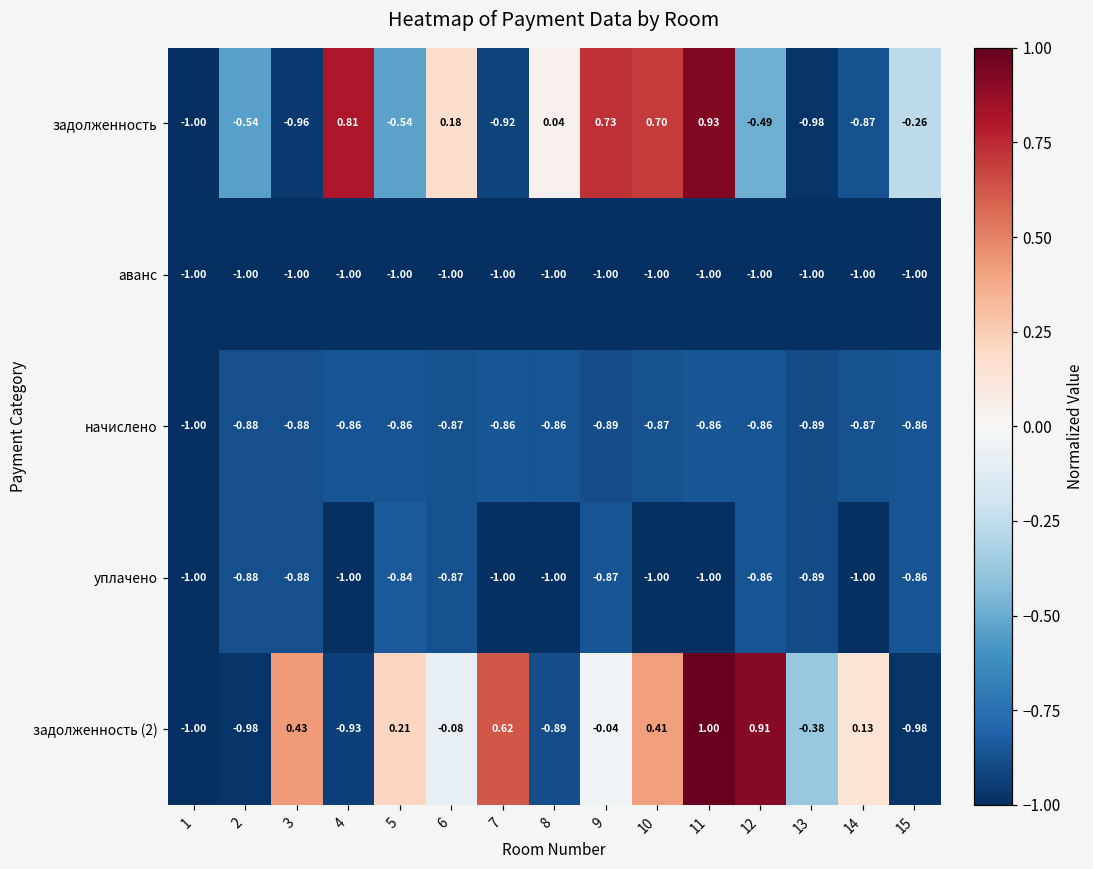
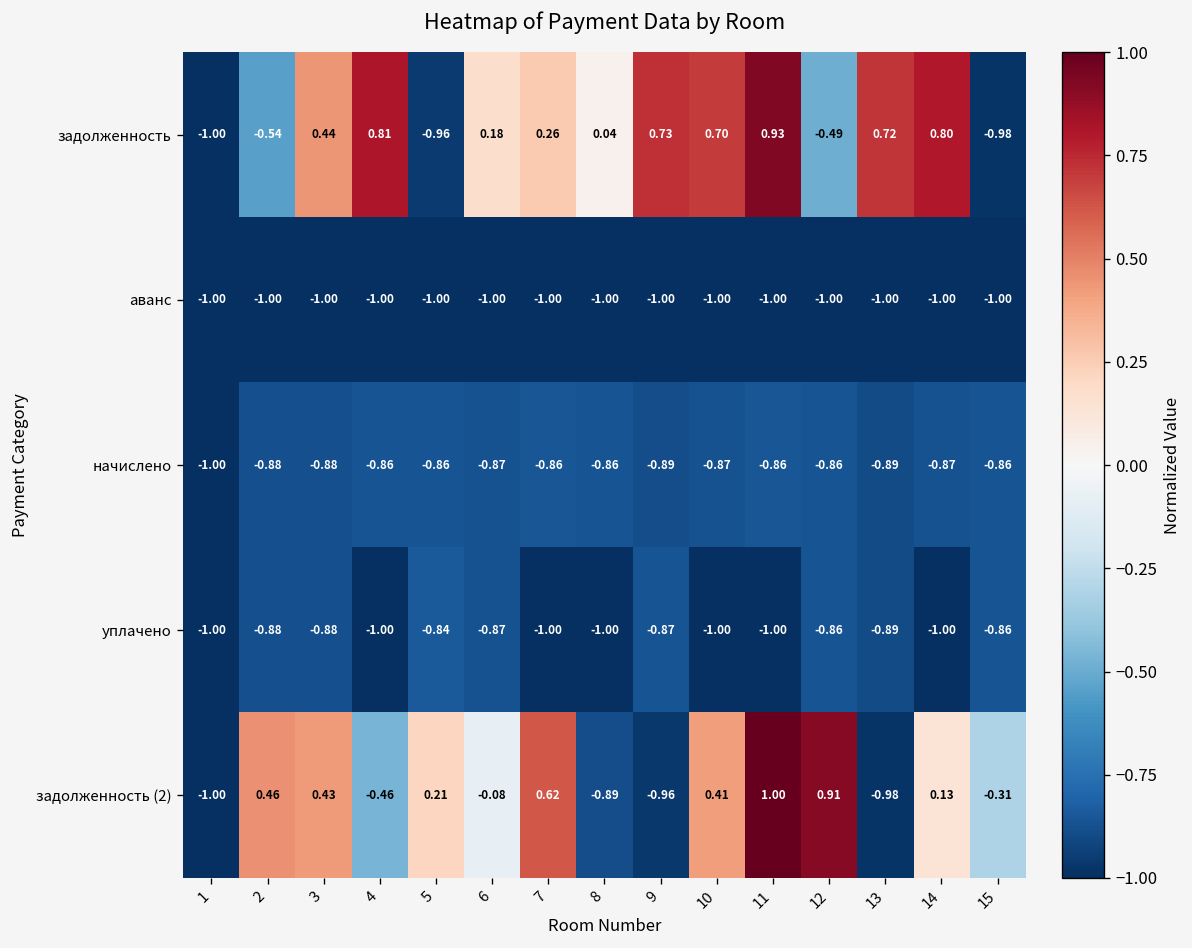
  {
    "задолженность": {
      "1": -1.00,
      "2": -0.54,
-     "3": -0.96,
+     "3": 0.44,
      "4": 0.81,
-     "5": -0.54,
+     "5": -0.96,
      "6": 0.18,
-     "7": -0.92,
+     "7": 0.26,
      "8": 0.04,
      "9": 0.73,
      "10": 0.70,
      "11": 0.93,
      "12": -0.49,
-     "13": -0.98,
-     "14": -0.87,
-     "15": -0.26
+     "13": 0.72,
+     "14": 0.80,
+     "15": -0.98
    },
    "аванс": {
      "1": -1.00,
      "2": -1.00,
      "3": -1.00,
      "4": -1.00,
      "5": -1.00,
      "6": -1.00,
      "7": -1.00,
      "8": -1.00,
      "9": -1.00,
      "10": -1.00,
      "11": -1.00,
      "12": -1.00,
      "13": -1.00,
      "14": -1.00,
      "15": -1.00
    },
    "начислено": {
      "1": -1.00,
      "2": -0.88,
      "3": -0.88,
      "4": -0.86,
      "5": -0.86,
      "6": -0.87,
      "7": -0.86,
      "8": -0.86,
      "9": -0.89,
      "10": -0.87,
      "11": -0.86,
      "12": -0.86,
      "13": -0.89,
      "14": -0.87,
      "15": -0.86
    },
    "уплачено": {
      "1": -1.00,
      "2": -0.88,
      "3": -0.88,
      "4": -1.00,
      "5": -0.84,
      "6": -0.87,
      "7": -1.00,
      "8": -1.00,
      "9": -0.87,
      "10": -1.00,
      "11": -1.00,
      "12": -0.86,
      "13": -0.89,
      "14": -1.00,
      "15": -0.86
    },
    "задолженность (2)": {
      "1": -1.00,
-     "2": -0.98,
+     "2": 0.46,
      "3": 0.43,
-     "4": -0.93,
+     "4": -0.46,
      "5": 0.21,
      "6": -0.08,
      "7": 0.62,
      "8": -0.89,
-     "9": -0.04,
+     "9": -0.96,
      "10": 0.41,
      "11": 1.00,
      "12": 0.91,
-     "13": -0.38,
+     "13": -0.98,
      "14": 0.13,
-     "15": -0.98
+     "15": -0.31
    }
  }
